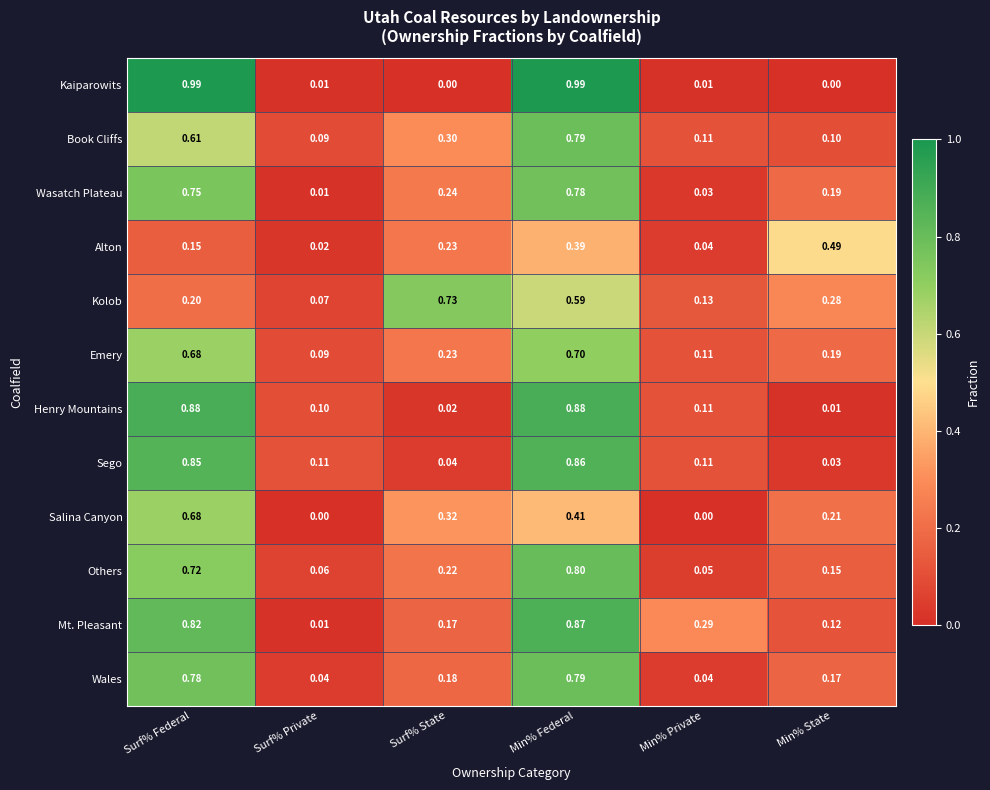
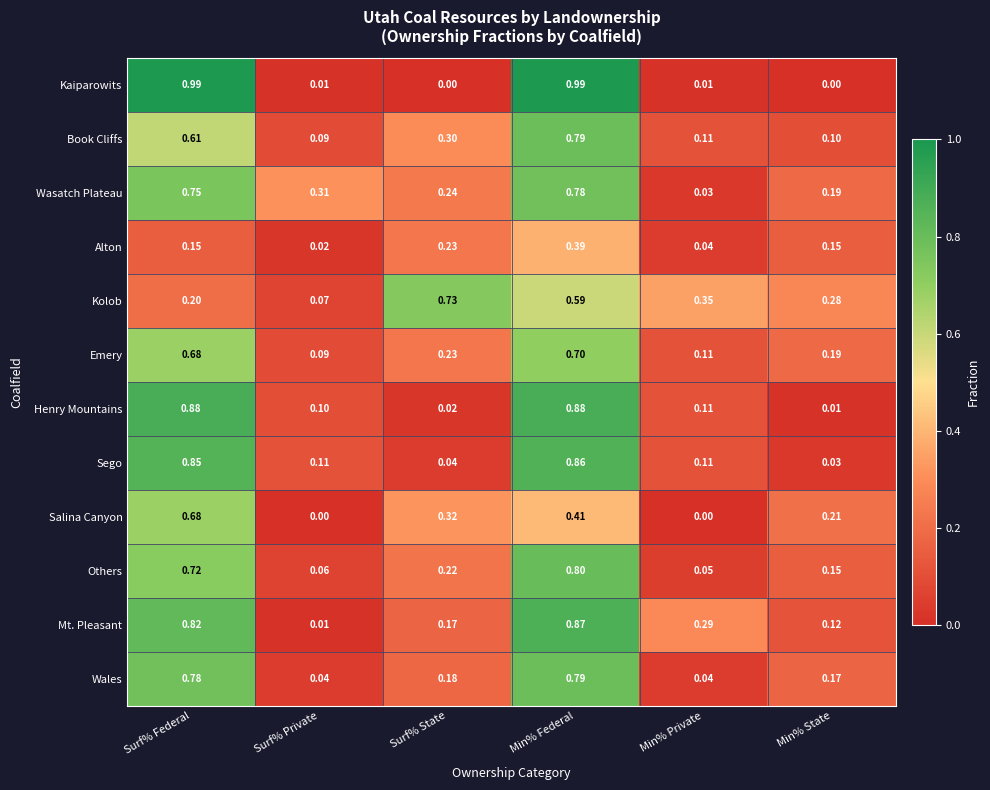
  {
    "Kaiparowits": {
      "Surf% Federal": 0.99,
      "Surf% Private": 0.01,
      "Surf% State": 0.00,
      "Min% Federal": 0.99,
      "Min% Private": 0.01,
      "Min% State": 0.00
    },
    "Book Cliffs": {
      "Surf% Federal": 0.61,
      "Surf% Private": 0.09,
      "Surf% State": 0.30,
      "Min% Federal": 0.79,
      "Min% Private": 0.11,
      "Min% State": 0.10
    },
    "Wasatch Plateau": {
      "Surf% Federal": 0.75,
-     "Surf% Private": 0.01,
+     "Surf% Private": 0.31,
      "Surf% State": 0.24,
      "Min% Federal": 0.78,
      "Min% Private": 0.03,
      "Min% State": 0.19
    },
    "Alton": {
      "Surf% Federal": 0.15,
      "Surf% Private": 0.02,
      "Surf% State": 0.23,
      "Min% Federal": 0.39,
      "Min% Private": 0.04,
-     "Min% State": 0.49
+     "Min% State": 0.15
    },
    "Kolob": {
      "Surf% Federal": 0.20,
      "Surf% Private": 0.07,
      "Surf% State": 0.73,
      "Min% Federal": 0.59,
-     "Min% Private": 0.13,
+     "Min% Private": 0.35,
      "Min% State": 0.28
    },
    "Emery": {
      "Surf% Federal": 0.68,
      "Surf% Private": 0.09,
      "Surf% State": 0.23,
      "Min% Federal": 0.70,
      "Min% Private": 0.11,
      "Min% State": 0.19
    },
    "Henry Mountains": {
      "Surf% Federal": 0.88,
      "Surf% Private": 0.10,
      "Surf% State": 0.02,
      "Min% Federal": 0.88,
      "Min% Private": 0.11,
      "Min% State": 0.01
    },
    "Sego": {
      "Surf% Federal": 0.85,
      "Surf% Private": 0.11,
      "Surf% State": 0.04,
      "Min% Federal": 0.86,
      "Min% Private": 0.11,
      "Min% State": 0.03
    },
    "Salina Canyon": {
      "Surf% Federal": 0.68,
      "Surf% Private": 0.00,
      "Surf% State": 0.32,
      "Min% Federal": 0.41,
      "Min% Private": 0.00,
      "Min% State": 0.21
    },
    "Others": {
      "Surf% Federal": 0.72,
      "Surf% Private": 0.06,
      "Surf% State": 0.22,
      "Min% Federal": 0.80,
      "Min% Private": 0.05,
      "Min% State": 0.15
    },
    "Mt. Pleasant": {
      "Surf% Federal": 0.82,
      "Surf% Private": 0.01,
      "Surf% State": 0.17,
      "Min% Federal": 0.87,
      "Min% Private": 0.29,
      "Min% State": 0.12
    },
    "Wales": {
      "Surf% Federal": 0.78,
      "Surf% Private": 0.04,
      "Surf% State": 0.18,
      "Min% Federal": 0.79,
      "Min% Private": 0.04,
      "Min% State": 0.17
    }
  }
